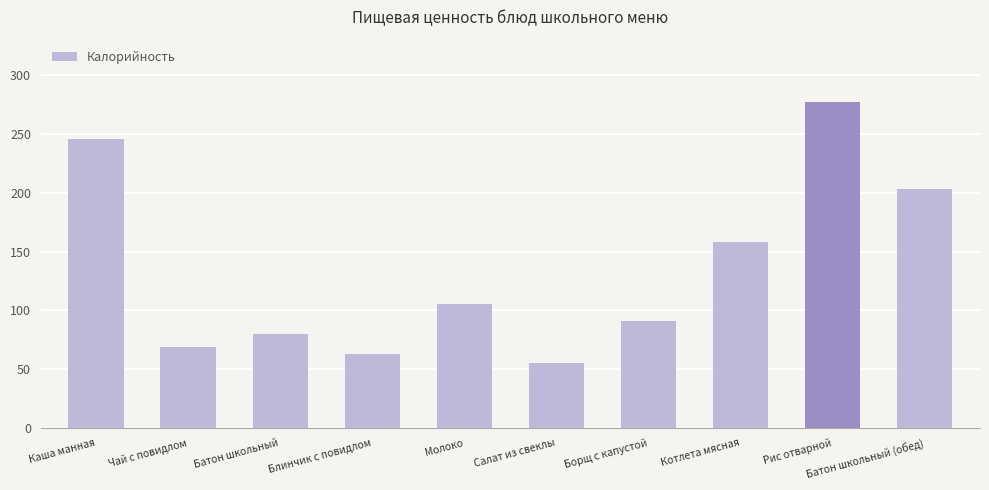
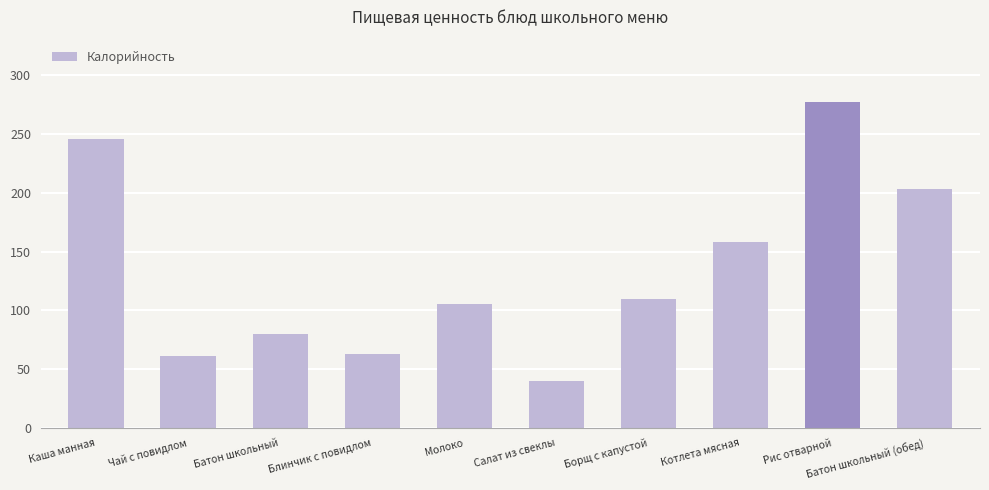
  {
    "Каша манная": 246,
-   "Чай с повидлом": 69,
+   "Чай с повидлом": 62,
    "Батон школьный": 80,
    "Блинчик с повидлом": 63,
    "Молоко": 105,
-   "Салат из свеклы": 55,
-   "Борщ с капустой": 91,
+   "Салат из свеклы": 40,
+   "Борщ с капустой": 110,
    "Котлета мясная": 158,
    "Рис отварной": 277,
    "Батон школьный (обед)": 203
  }
